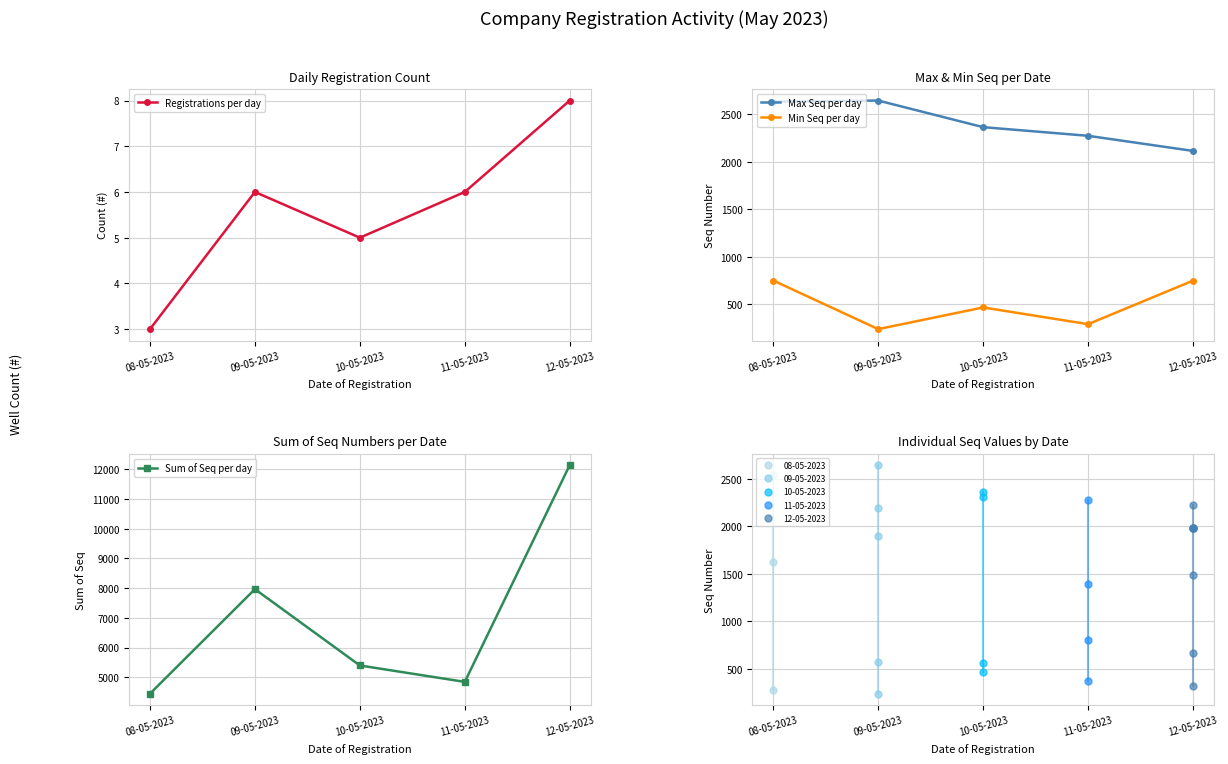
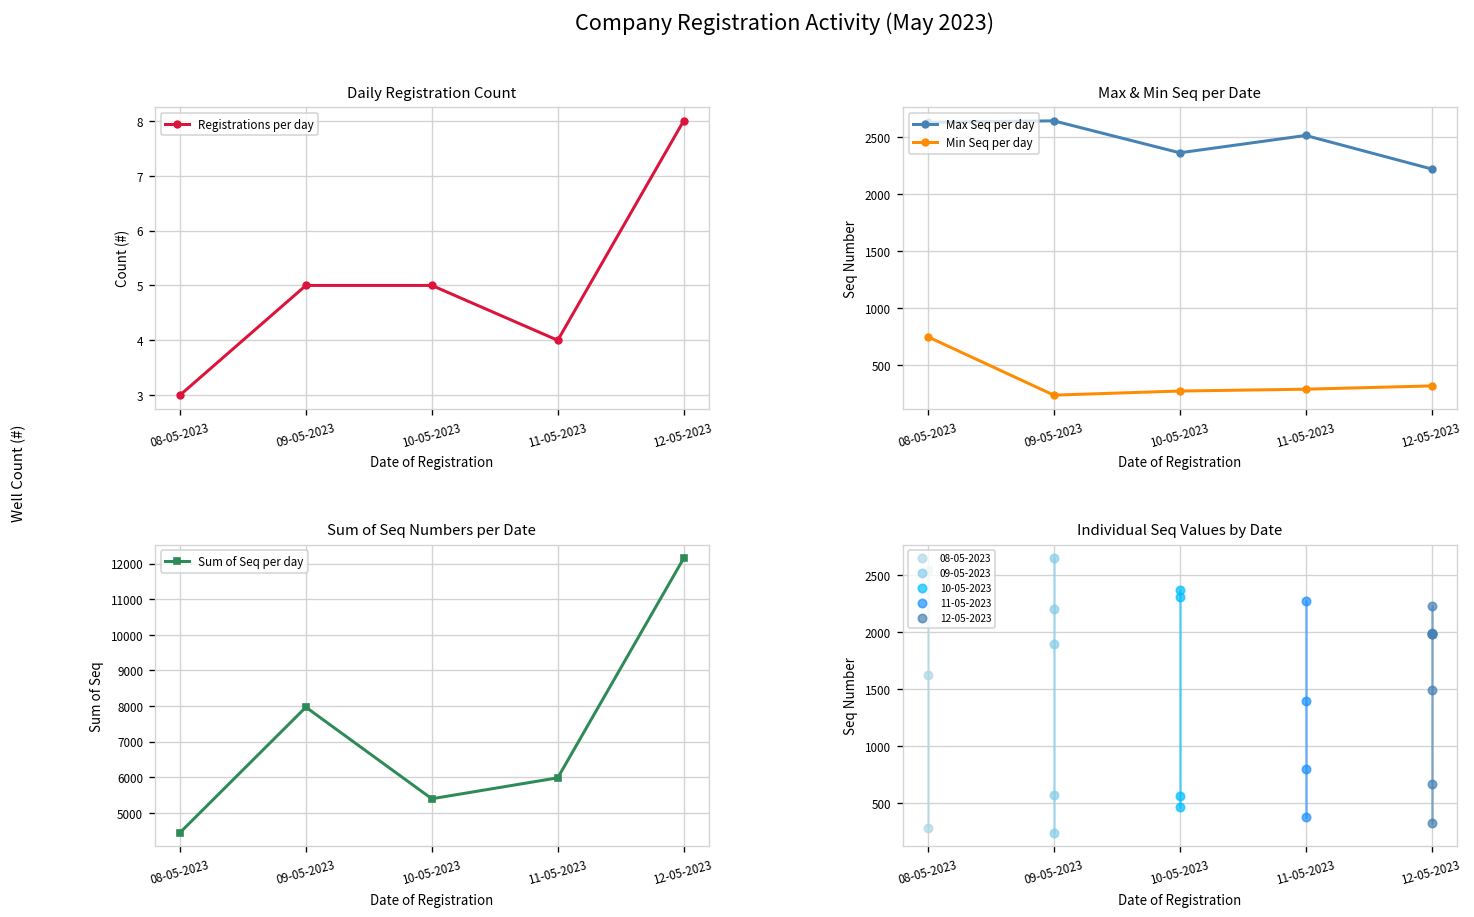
  {
    "Daily Registration Count": {
      "08-05-2023": 3,
-     "09-05-2023": 6,
+     "09-05-2023": 5,
      "10-05-2023": 5,
-     "11-05-2023": 6,
+     "11-05-2023": 4,
      "12-05-2023": 8
    },
    "Max & Min Seq per Date": {
      "Max Seq per day": {
        "09-05-2023": 2600,
        "10-05-2023": 2400,
-       "11-05-2023": 2300,
-       "12-05-2023": 2100
+       "11-05-2023": 2500,
+       "12-05-2023": 2200
      },
      "Min Seq per day": {
        "08-05-2023": 700,
        "09-05-2023": 200,
-       "10-05-2023": 500,
+       "10-05-2023": 300,
        "11-05-2023": 300,
-       "12-05-2023": 700
+       "12-05-2023": 300
      }
    },
    "Sum of Seq Numbers per Date": {
      "08-05-2023": 4400,
      "09-05-2023": 8000,
      "10-05-2023": 5400,
-     "11-05-2023": 4800,
+     "11-05-2023": 6000,
      "12-05-2023": 12100
    }
  }
